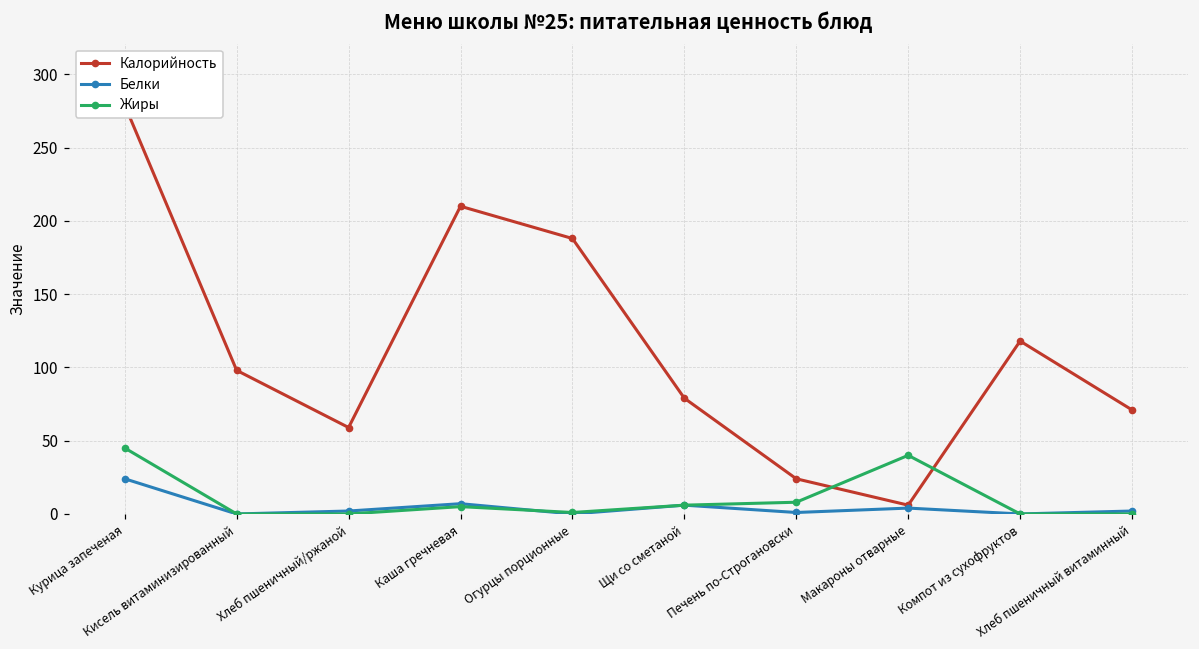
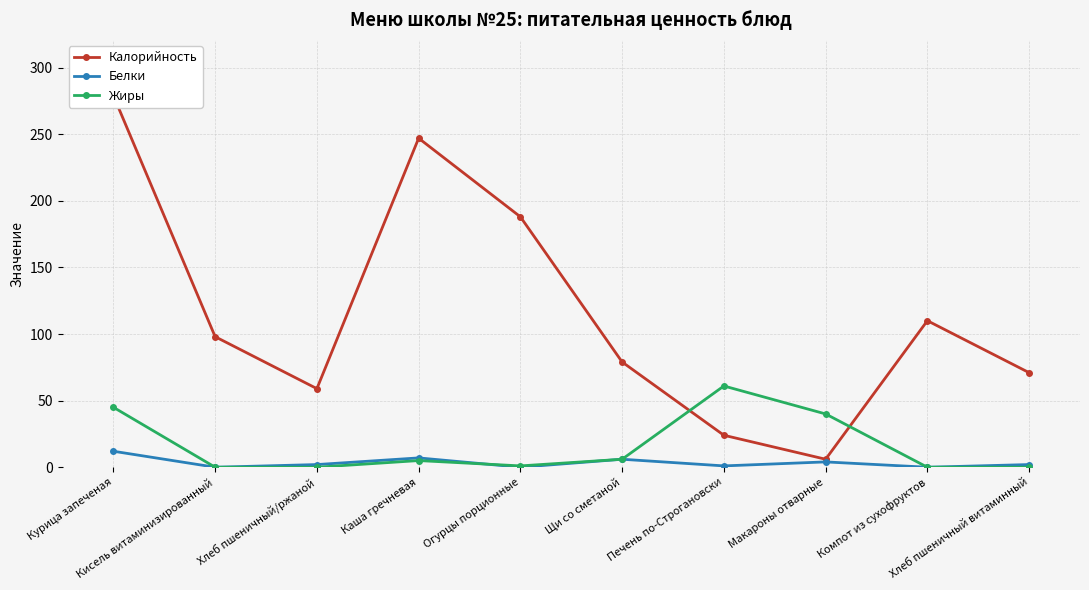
  {
    "Калорийность": {
      "Кисель витаминизированный": 98,
      "Хлеб пшеничный/ржаной": 59,
-     "Каша гречневая": 210,
+     "Каша гречневая": 247,
      "Огурцы порционные": 188,
      "Щи со сметаной": 79,
      "Печень по-Строгановски": 24,
      "Макароны отварные": 6,
-     "Компот из сухофруктов": 118,
+     "Компот из сухофруктов": 110,
      "Хлеб пшеничный витаминный": 71
    },
    "Белки": {
-     "Курица запеченая": 24,
+     "Курица запеченая": 12,
      "Хлеб пшеничный/ржаной": 2,
      "Каша гречневая": 7,
      "Печень по-Строгановски": 1,
      "Макароны отварные": 4,
      "Хлеб пшеничный витаминный": 2
    },
    "Жиры": {
      "Курица запеченая": 45,
      "Хлеб пшеничный/ржаной": 0,
      "Каша гречневая": 5,
-     "Печень по-Строгановски": 8,
+     "Печень по-Строгановски": 61,
      "Макароны отварные": 40,
      "Хлеб пшеничный витаминный": 0
    }
  }
